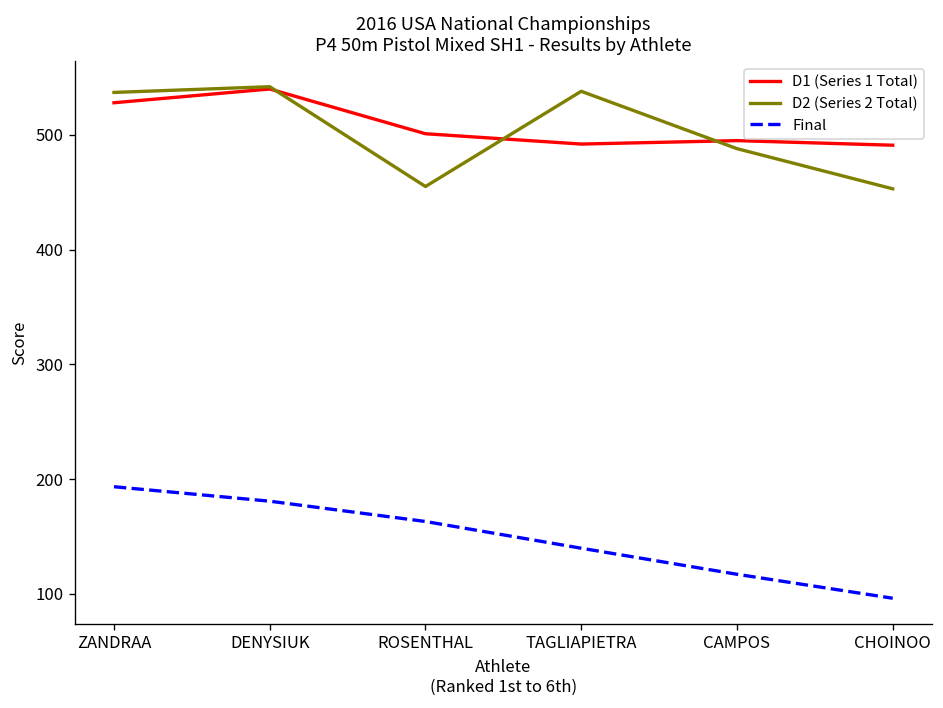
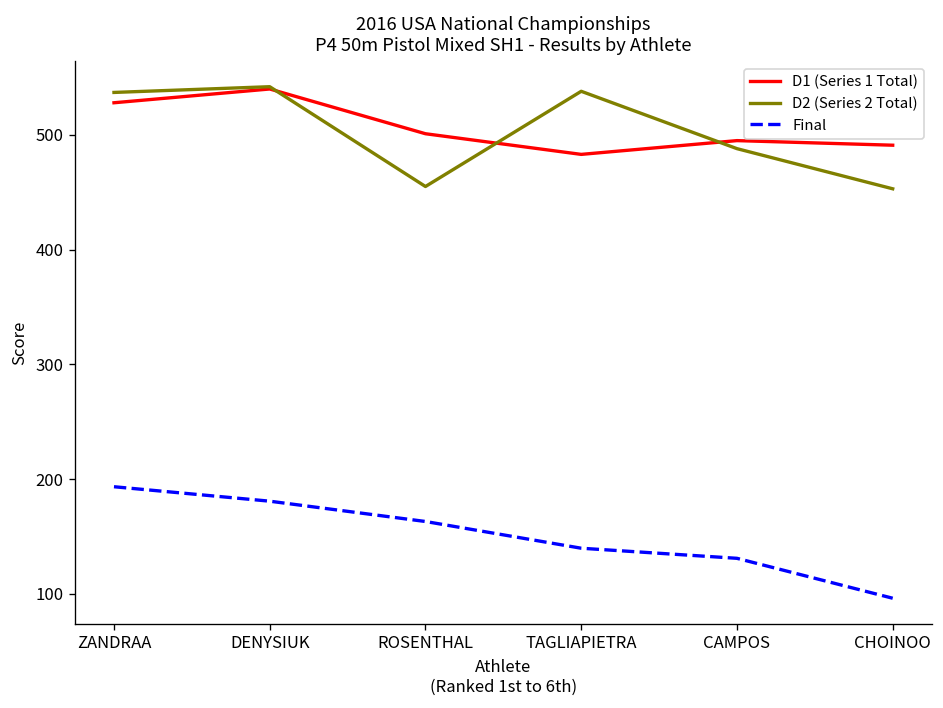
  {
    "D1 (Series 1 Total)": {
      "ZANDRAA": 530,
      "ROSENTHAL": 500,
-     "TAGLIAPIETRA": 490,
+     "TAGLIAPIETRA": 480,
      "CAMPOS": 500,
      "CHOINOO": 490
    },
    "D2 (Series 2 Total)": {
      "ZANDRAA": 540,
      "ROSENTHAL": 460,
      "TAGLIAPIETRA": 540,
      "CAMPOS": 490,
      "CHOINOO": 450
    },
    "Final": {
      "ZANDRAA": 190,
      "DENYSIUK": 180,
      "ROSENTHAL": 160,
      "TAGLIAPIETRA": 140,
-     "CAMPOS": 120,
+     "CAMPOS": 130,
      "CHOINOO": 100
    }
  }
